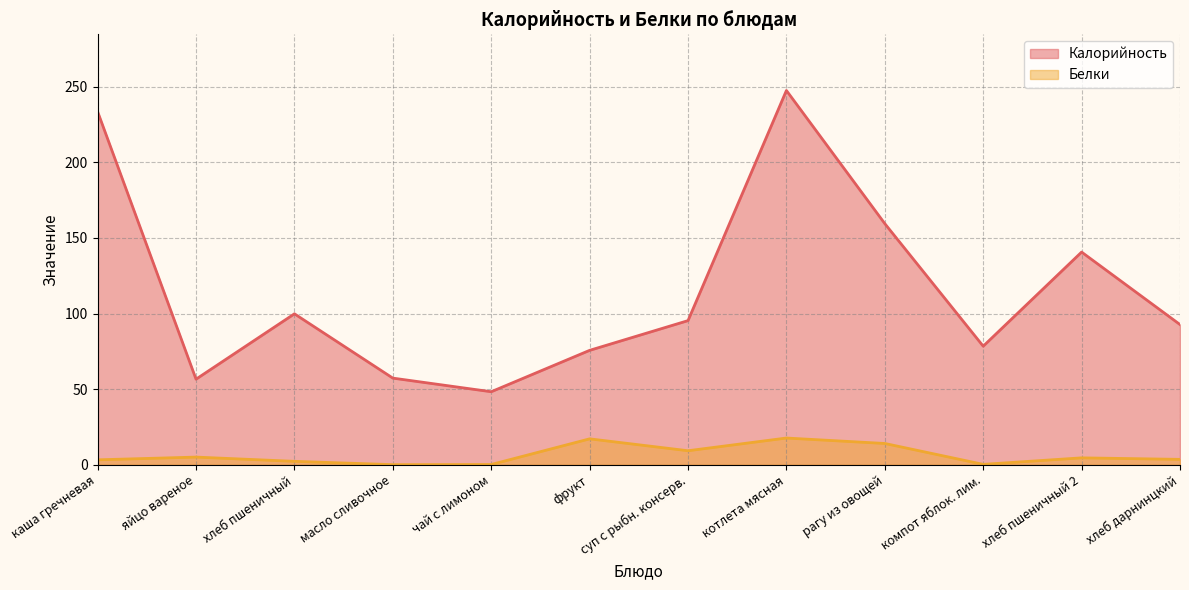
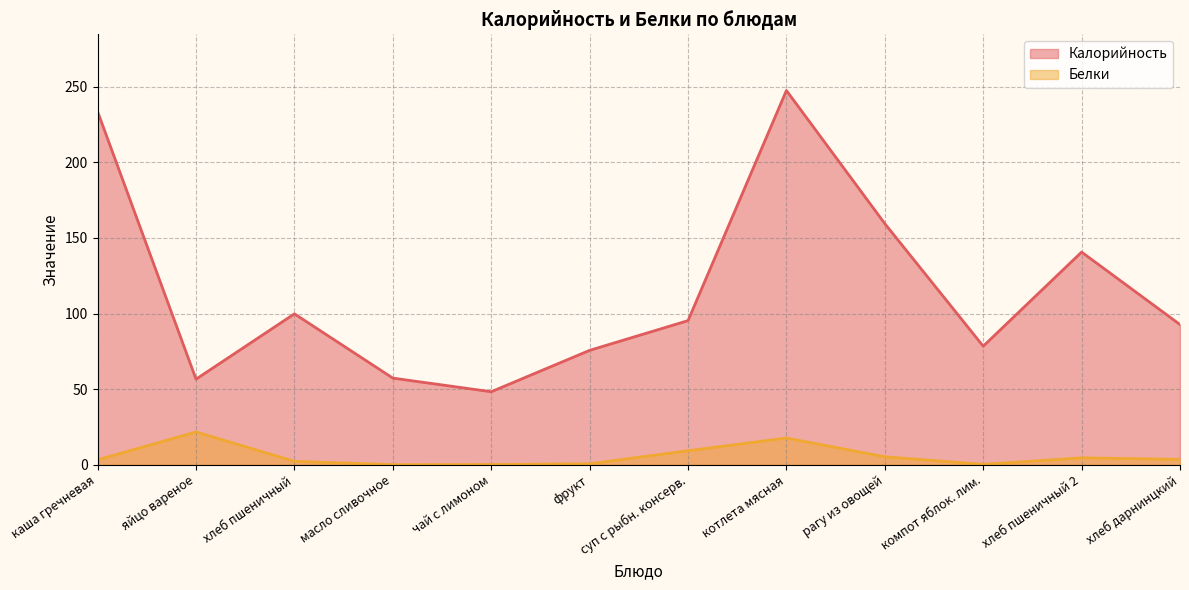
  {
    "Калорийность": {
      "каша гречневая": 233,
      "яйцо вареное": 57,
      "хлеб пшеничный": 100,
      "масло сливочное": 57,
      "чай с лимоном": 48,
      "фрукт": 76,
      "суп с рыбн. консерв.": 95,
      "котлета мясная": 247,
      "рагу из овощей": 159,
      "компот яблок. лим.": 78,
      "хлеб пшеничный 2": 141,
      "хлеб дарнинцкий": 93
    },
    "Белки": {
      "каша гречневая": 3,
-     "яйцо вареное": 5,
+     "яйцо вареное": 22,
      "хлеб пшеничный": 2,
      "масло сливочное": 0,
      "чай с лимоном": 0,
-     "фрукт": 17,
+     "фрукт": 1,
      "суп с рыбн. консерв.": 9,
      "котлета мясная": 18,
-     "рагу из овощей": 14,
+     "рагу из овощей": 5,
      "компот яблок. лим.": 0,
      "хлеб пшеничный 2": 5,
      "хлеб дарнинцкий": 4
    }
  }
